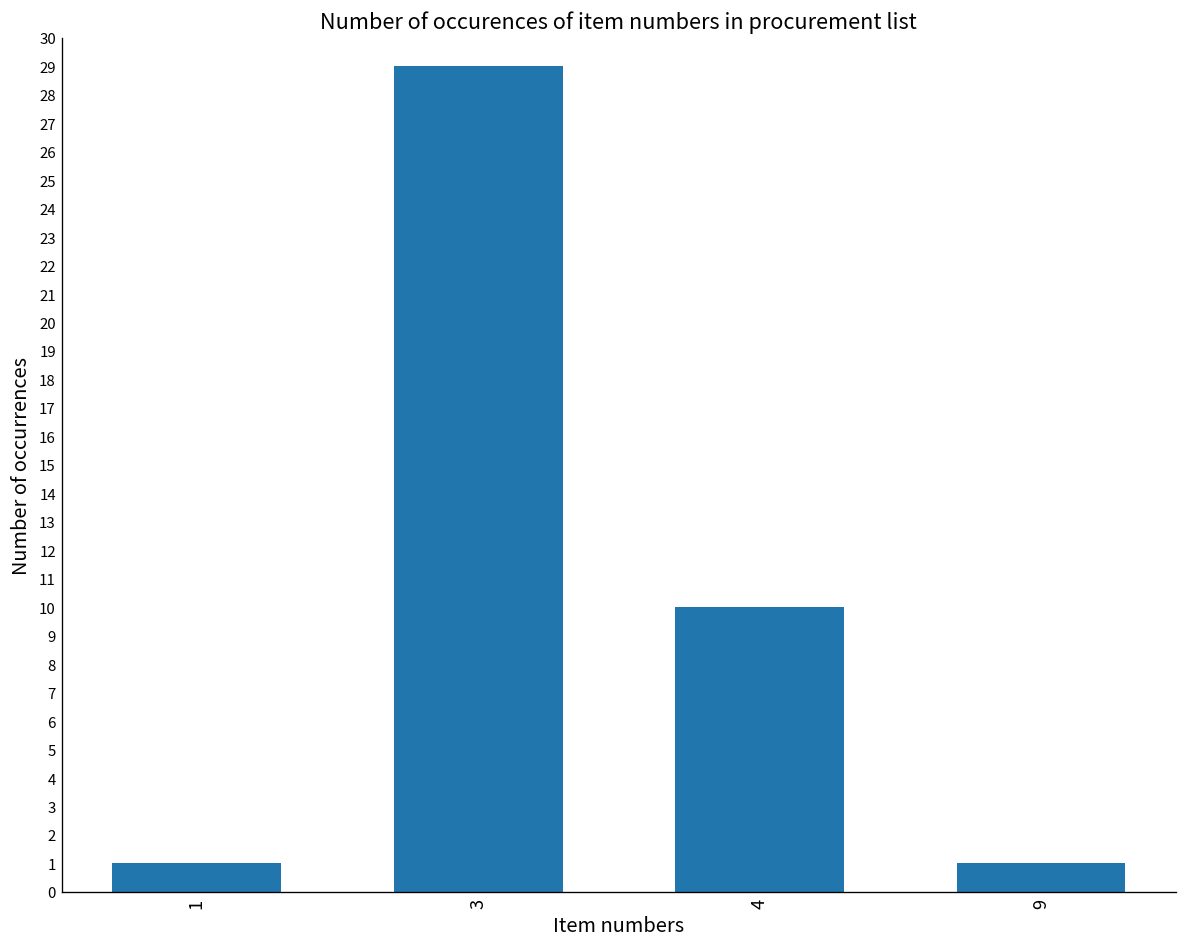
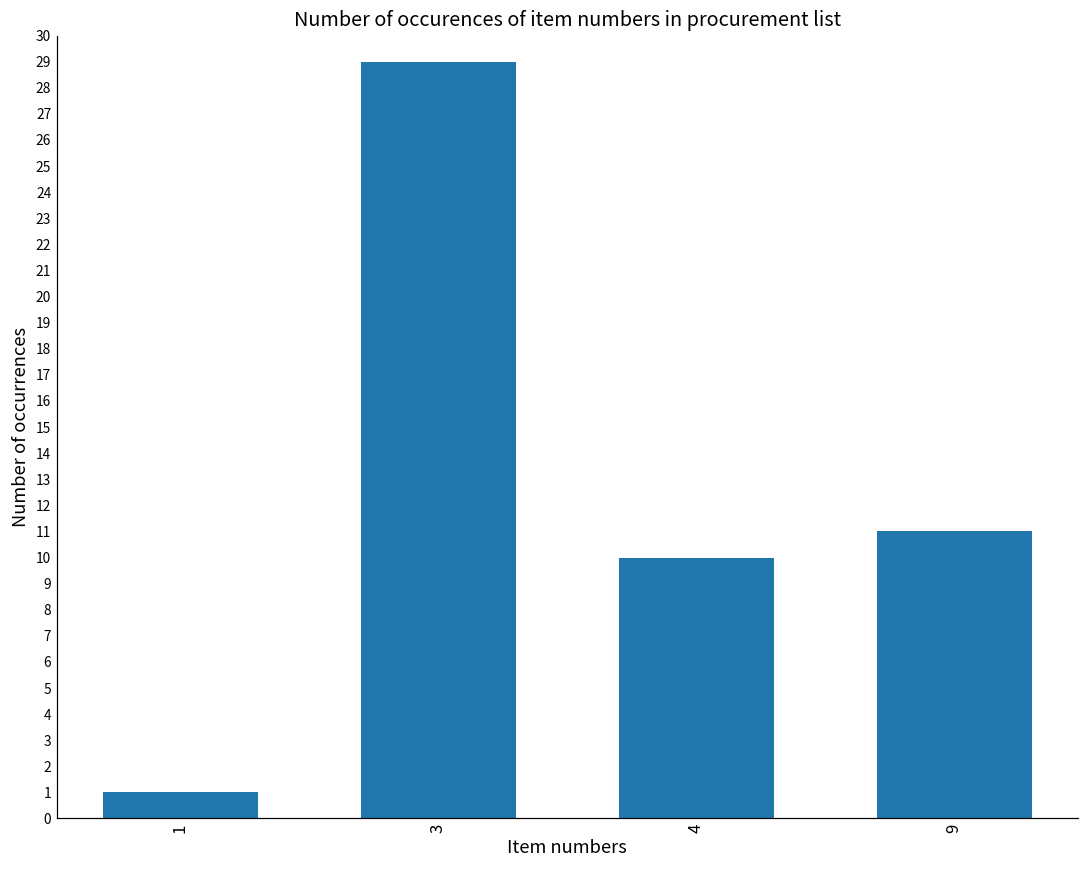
  {
    "1": 1,
    "3": 29,
    "4": 10,
-   "9": 1
+   "9": 11
  }
